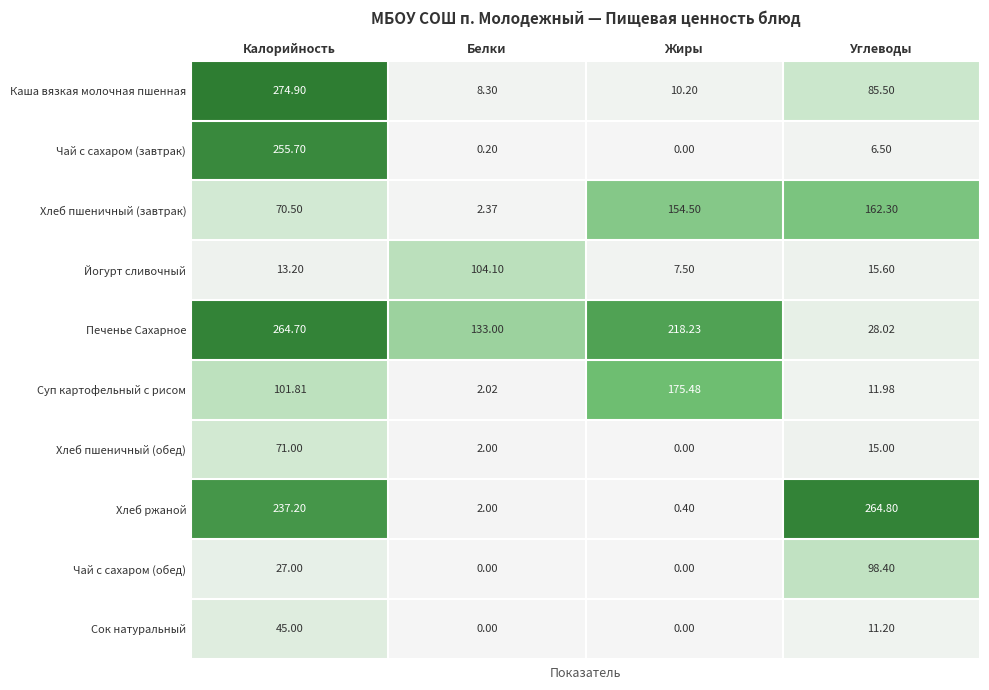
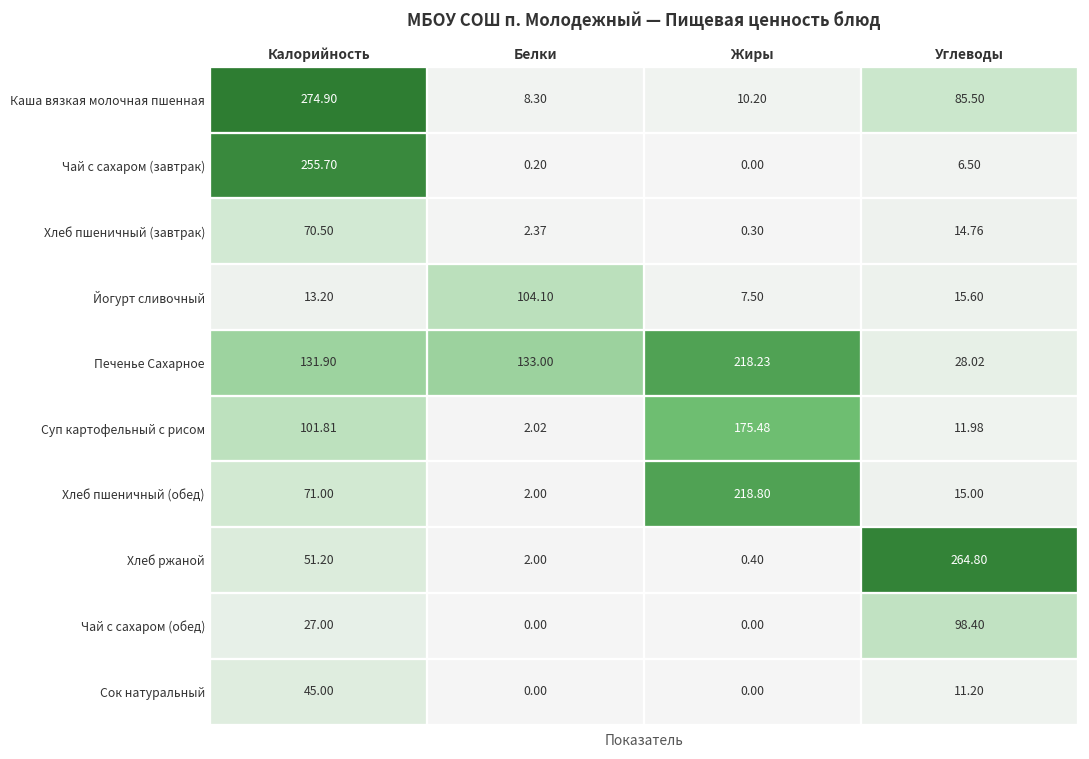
  {
    "Каша вязкая молочная пшенная": {
      "Калорийность": 274.90,
      "Белки": 8.30,
      "Жиры": 10.20,
      "Углеводы": 85.50
    },
    "Чай с сахаром (завтрак)": {
      "Калорийность": 255.70,
      "Белки": 0.20,
      "Жиры": 0.00,
      "Углеводы": 6.50
    },
    "Хлеб пшеничный (завтрак)": {
      "Калорийность": 70.50,
      "Белки": 2.37,
-     "Жиры": 154.50,
-     "Углеводы": 162.30
+     "Жиры": 0.30,
+     "Углеводы": 14.76
    },
    "Йогурт сливочный": {
      "Калорийность": 13.20,
      "Белки": 104.10,
      "Жиры": 7.50,
      "Углеводы": 15.60
    },
    "Печенье Сахарное": {
-     "Калорийность": 264.70,
+     "Калорийность": 131.90,
      "Белки": 133.00,
      "Жиры": 218.23,
      "Углеводы": 28.02
    },
    "Суп картофельный с рисом": {
      "Калорийность": 101.81,
      "Белки": 2.02,
      "Жиры": 175.48,
      "Углеводы": 11.98
    },
    "Хлеб пшеничный (обед)": {
      "Калорийность": 71.00,
      "Белки": 2.00,
-     "Жиры": 0.00,
+     "Жиры": 218.80,
      "Углеводы": 15.00
    },
    "Хлеб ржаной": {
-     "Калорийность": 237.20,
+     "Калорийность": 51.20,
      "Белки": 2.00,
      "Жиры": 0.40,
      "Углеводы": 264.80
    },
    "Чай с сахаром (обед)": {
      "Калорийность": 27.00,
      "Белки": 0.00,
      "Жиры": 0.00,
      "Углеводы": 98.40
    },
    "Сок натуральный": {
      "Калорийность": 45.00,
      "Белки": 0.00,
      "Жиры": 0.00,
      "Углеводы": 11.20
    }
  }
